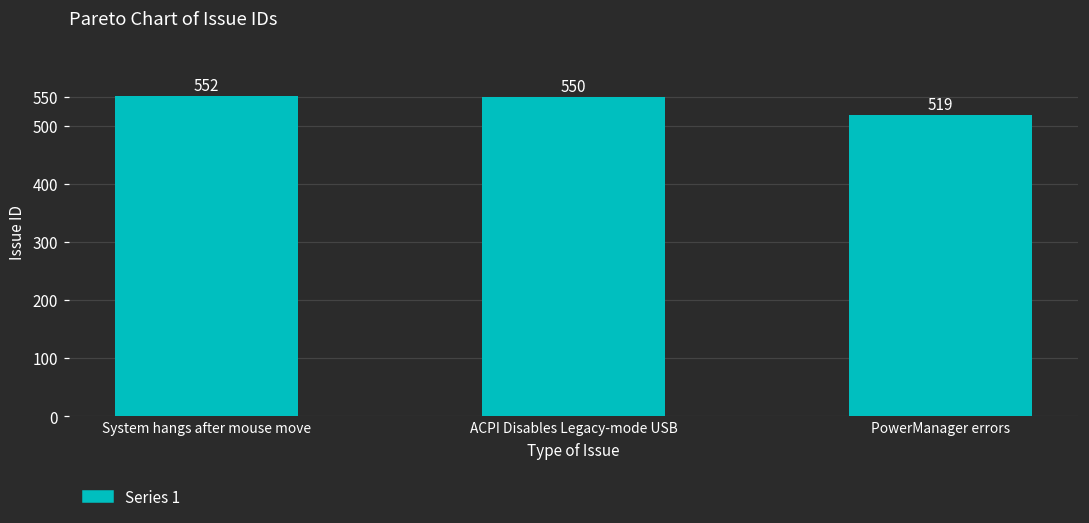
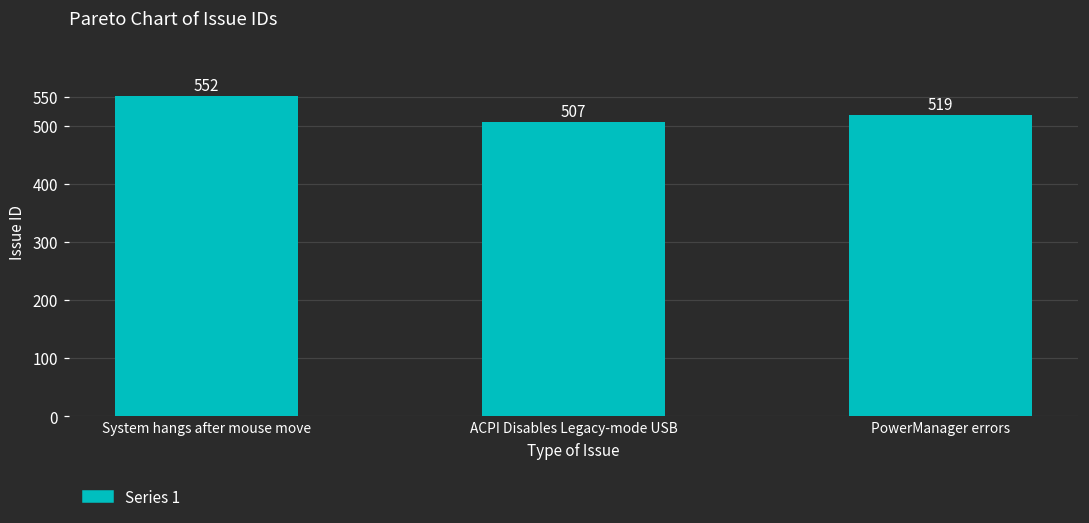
  {
    "System hangs after mouse move": 552,
-   "ACPI Disables Legacy-mode USB": 550,
+   "ACPI Disables Legacy-mode USB": 507,
    "PowerManager errors": 519
  }
